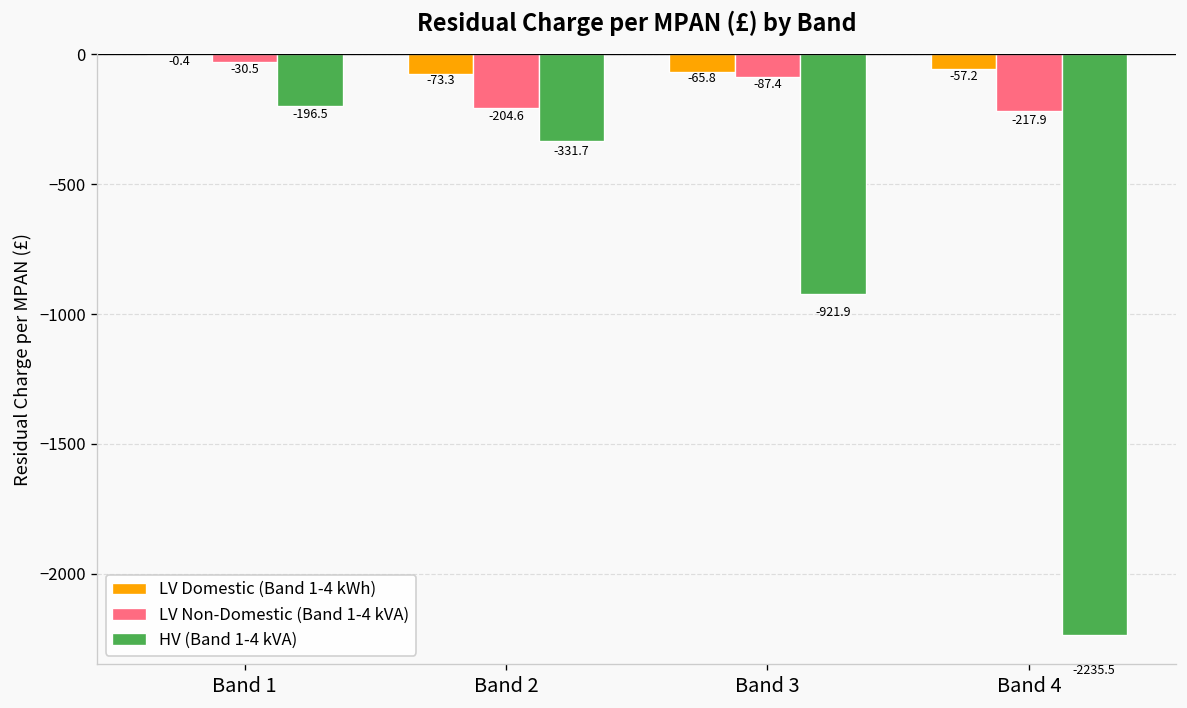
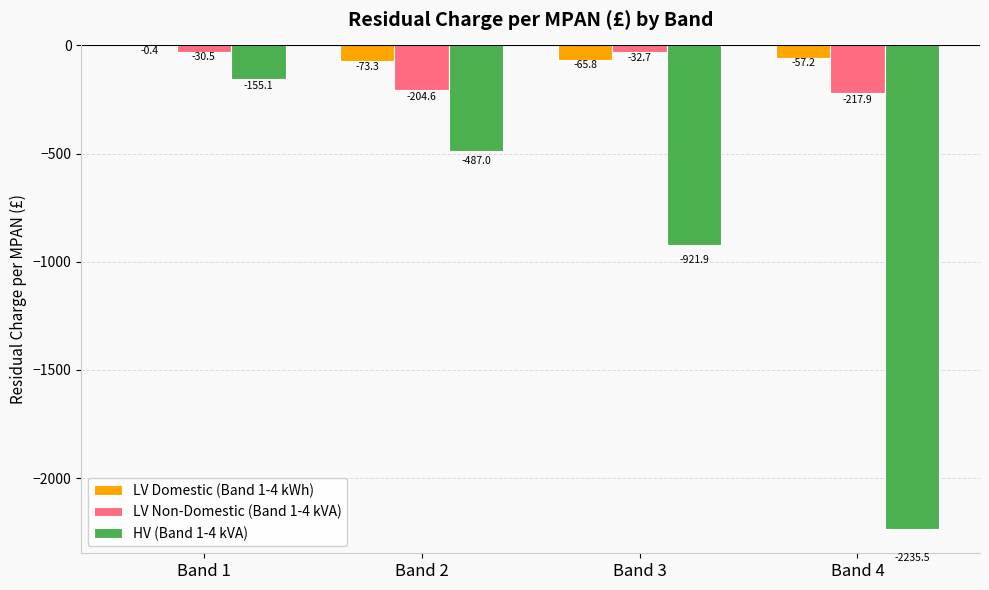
  {
    "LV Domestic (Band 1-4 kWh)": {
      "Band 1": -0.4,
      "Band 2": -73.3,
      "Band 3": -65.8,
      "Band 4": -57.2
    },
    "LV Non-Domestic (Band 1-4 kVA)": {
      "Band 1": -30.5,
      "Band 2": -204.6,
-     "Band 3": -87.4,
+     "Band 3": -32.7,
      "Band 4": -217.9
    },
    "HV (Band 1-4 kVA)": {
-     "Band 1": -196.5,
-     "Band 2": -331.7,
+     "Band 1": -155.1,
+     "Band 2": -487.0,
      "Band 3": -921.9,
      "Band 4": -2235.5
    }
  }
